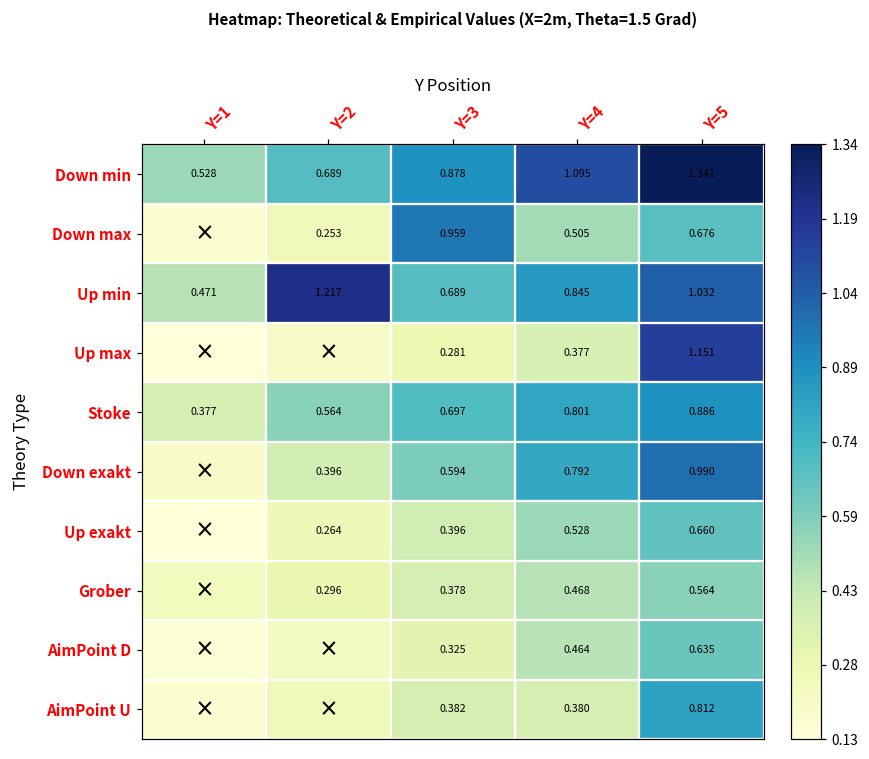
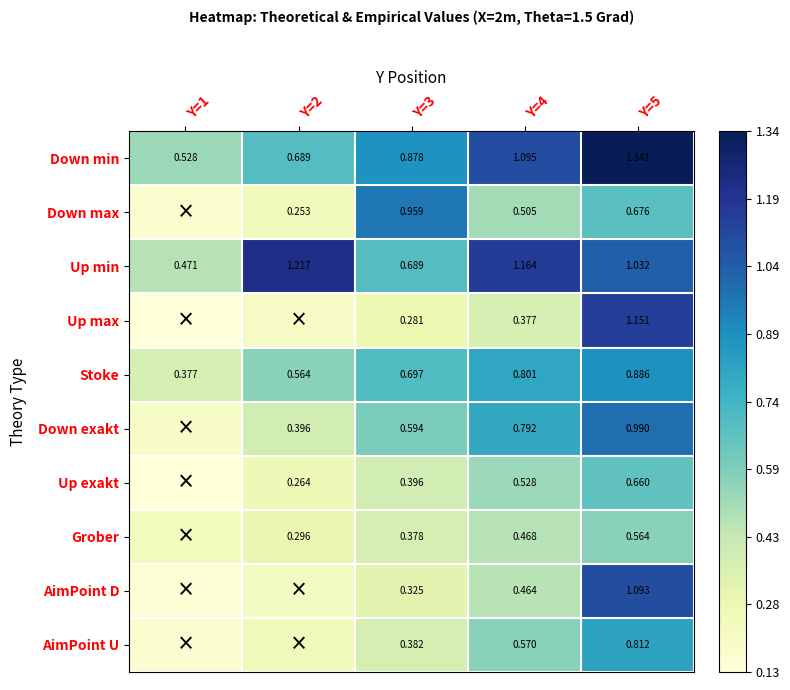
  {
    "Down min": {
      "Y=1": 0.528,
      "Y=2": 0.689,
      "Y=3": 0.878,
      "Y=4": 1.095,
      "Y=5": 1.341
    },
    "Down max": {
      "Y=2": 0.253,
      "Y=3": 0.959,
      "Y=4": 0.505,
      "Y=5": 0.676
    },
    "Up min": {
      "Y=1": 0.471,
      "Y=2": 1.217,
      "Y=3": 0.689,
-     "Y=4": 0.845,
+     "Y=4": 1.164,
      "Y=5": 1.032
    },
    "Up max": {
      "Y=3": 0.281,
      "Y=4": 0.377,
      "Y=5": 1.151
    },
    "Stoke": {
      "Y=1": 0.377,
      "Y=2": 0.564,
      "Y=3": 0.697,
      "Y=4": 0.801,
      "Y=5": 0.886
    },
    "Down exakt": {
      "Y=2": 0.396,
      "Y=3": 0.594,
      "Y=4": 0.792,
      "Y=5": 0.990
    },
    "Up exakt": {
      "Y=2": 0.264,
      "Y=3": 0.396,
      "Y=4": 0.528,
      "Y=5": 0.660
    },
    "Grober": {
      "Y=2": 0.296,
      "Y=3": 0.378,
      "Y=4": 0.468,
      "Y=5": 0.564
    },
    "AimPoint D": {
      "Y=3": 0.325,
      "Y=4": 0.464,
-     "Y=5": 0.635
+     "Y=5": 1.093
    },
    "AimPoint U": {
      "Y=3": 0.382,
-     "Y=4": 0.380,
+     "Y=4": 0.570,
      "Y=5": 0.812
    }
  }
